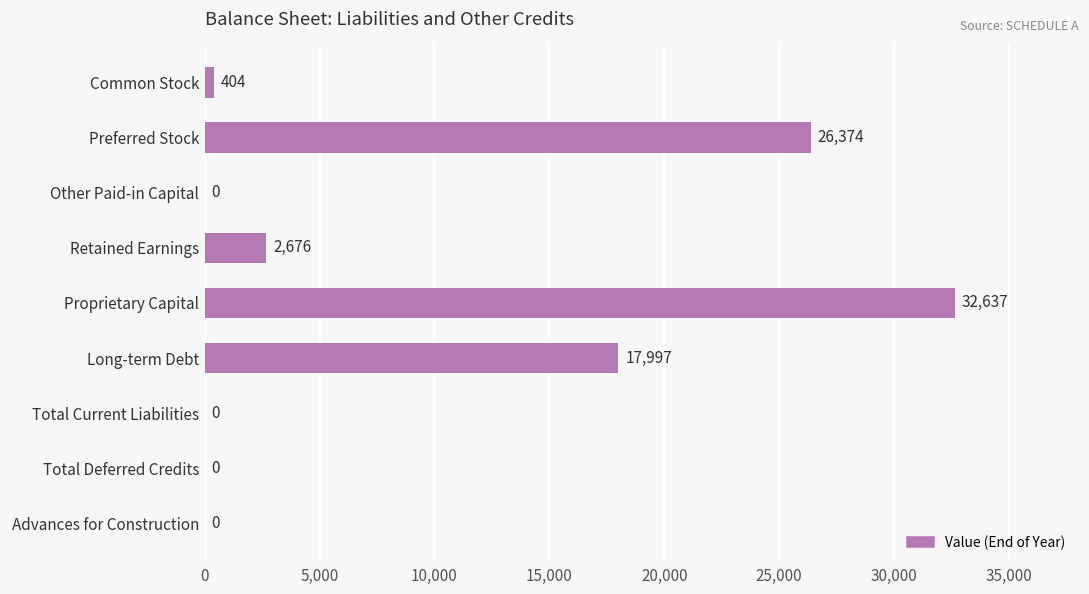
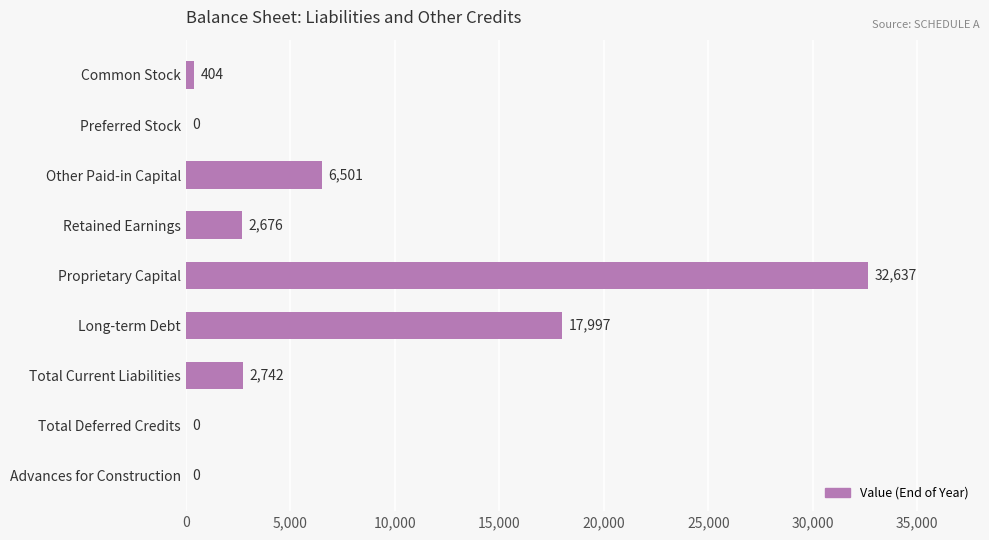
  {
    "Common Stock": "404",
-   "Preferred Stock": "26,374",
-   "Other Paid-in Capital": "0",
+   "Preferred Stock": "0",
+   "Other Paid-in Capital": "6,501",
    "Retained Earnings": "2,676",
    "Proprietary Capital": "32,637",
    "Long-term Debt": "17,997",
-   "Total Current Liabilities": "0",
+   "Total Current Liabilities": "2,742",
    "Total Deferred Credits": "0",
    "Advances for Construction": "0"
  }
